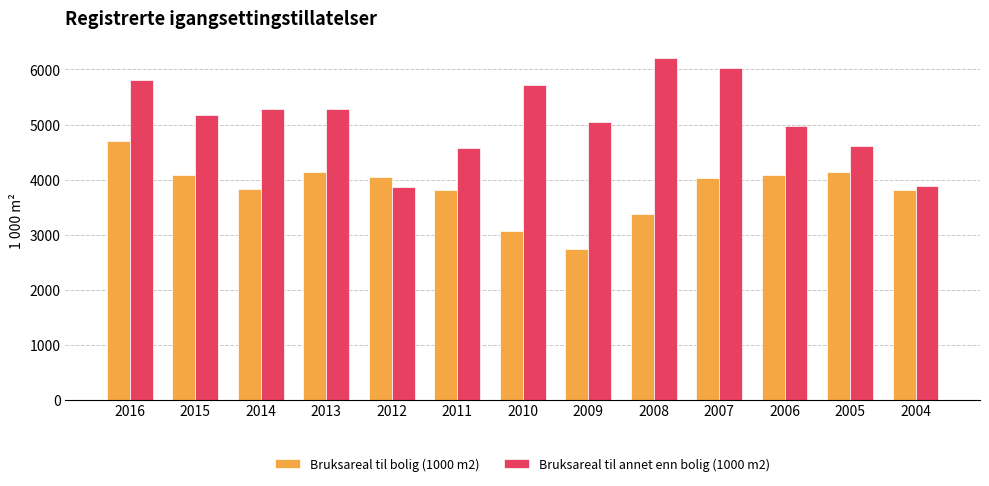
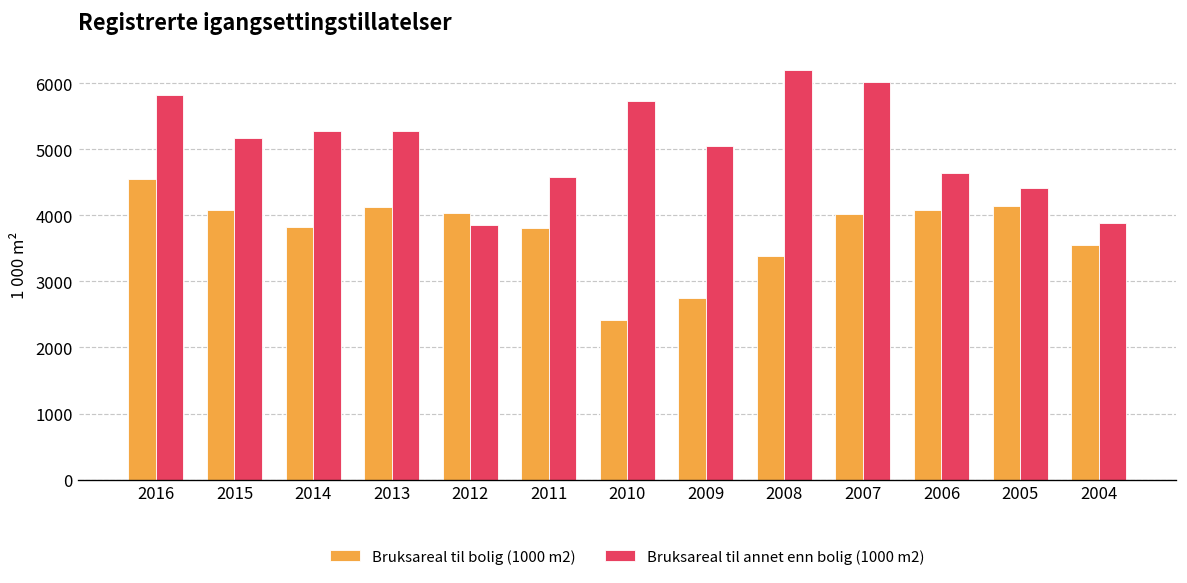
  {
    "Bruksareal til bolig (1000 m2)": {
-     "2016": 4700,
+     "2016": 4500,
      "2015": 4100,
      "2014": 3800,
      "2013": 4100,
      "2012": 4000,
      "2011": 3800,
-     "2010": 3100,
+     "2010": 2400,
      "2009": 2700,
      "2008": 3400,
      "2007": 4000,
      "2006": 4100,
      "2005": 4100,
-     "2004": 3800
+     "2004": 3500
    },
    "Bruksareal til annet enn bolig (1000 m2)": {
      "2016": 5800,
      "2015": 5200,
      "2014": 5300,
      "2013": 5300,
      "2012": 3900,
      "2011": 4600,
      "2010": 5700,
      "2009": 5000,
      "2008": 6200,
      "2007": 6000,
-     "2006": 5000,
-     "2005": 4600,
+     "2006": 4600,
+     "2005": 4400,
      "2004": 3900
    }
  }
